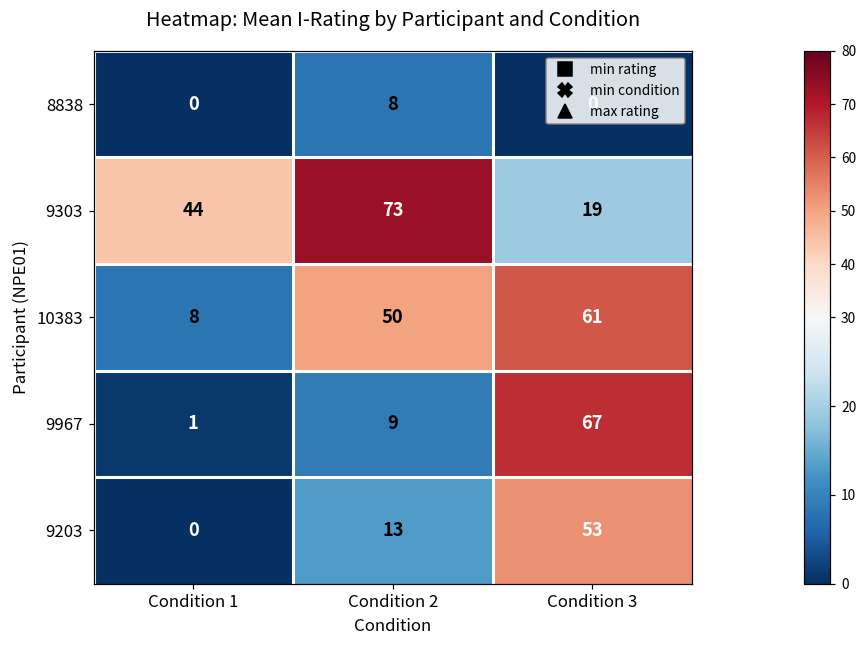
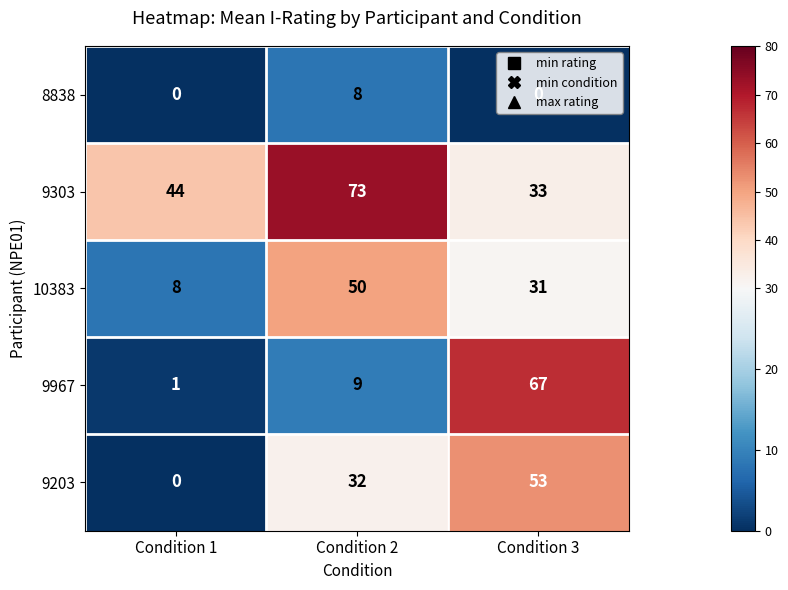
  {
    "8838": {
      "Condition 1": 0,
      "Condition 2": 8
    },
    "9303": {
      "Condition 1": 44,
      "Condition 2": 73,
-     "Condition 3": 19
+     "Condition 3": 33
    },
    "10383": {
      "Condition 1": 8,
      "Condition 2": 50,
-     "Condition 3": 61
+     "Condition 3": 31
    },
    "9967": {
      "Condition 1": 1,
      "Condition 2": 9,
      "Condition 3": 67
    },
    "9203": {
      "Condition 1": 0,
-     "Condition 2": 13,
+     "Condition 2": 32,
      "Condition 3": 53
    }
  }
